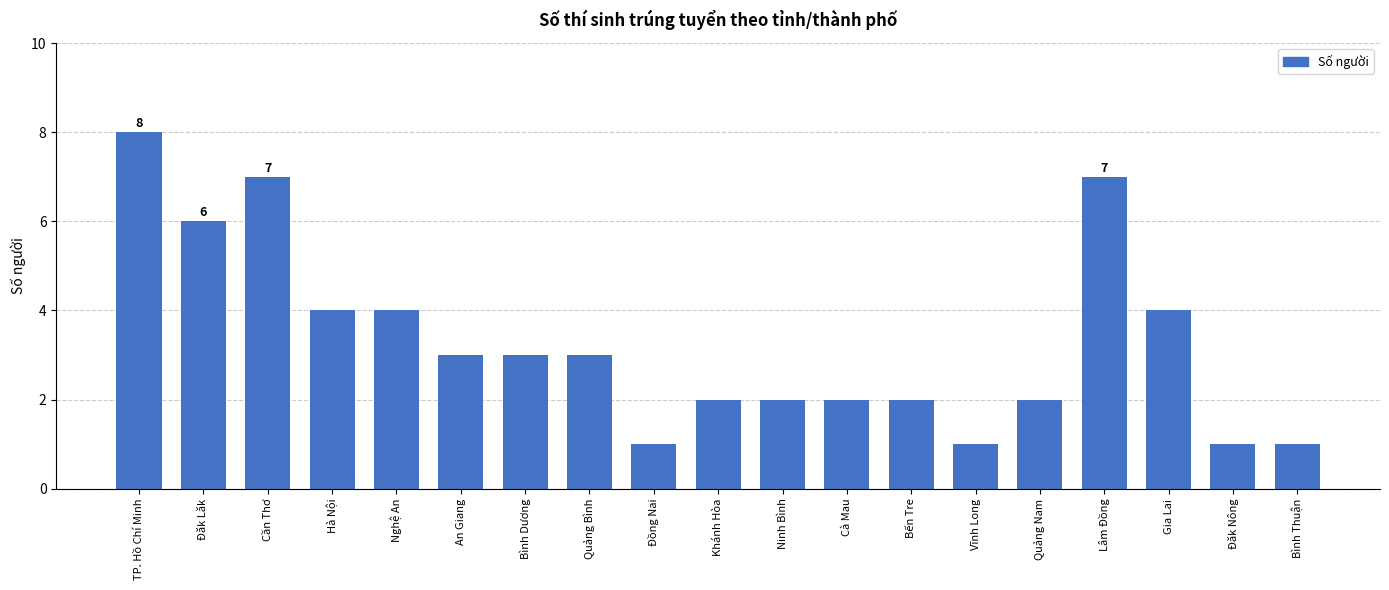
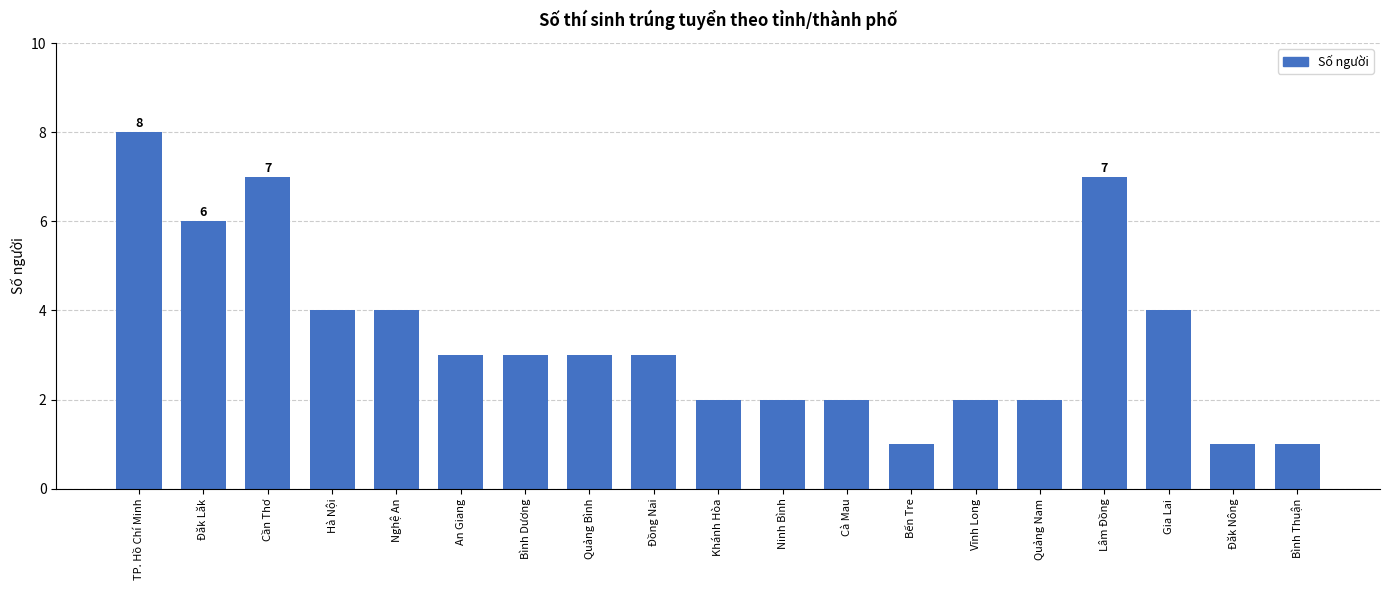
  {
    "Hà Nội": 4,
    "Nghệ An": 4,
    "An Giang": 3,
    "Bình Dương": 3,
    "Quảng Bình": 3,
-   "Đồng Nai": 1,
+   "Đồng Nai": 3,
    "Khánh Hòa": 2,
    "Ninh Bình": 2,
    "Cà Mau": 2,
-   "Bến Tre": 2,
-   "Vĩnh Long": 1,
+   "Bến Tre": 1,
+   "Vĩnh Long": 2,
    "Quảng Nam": 2,
    "Gia Lai": 4,
    "Đăk Nông": 1,
    "Bình Thuận": 1
  }
